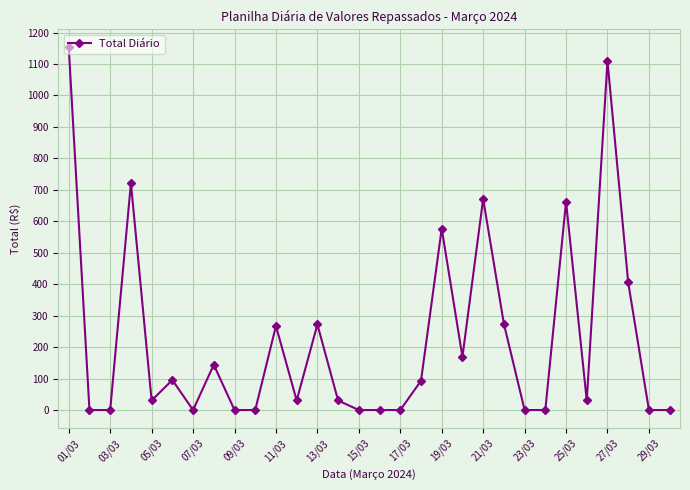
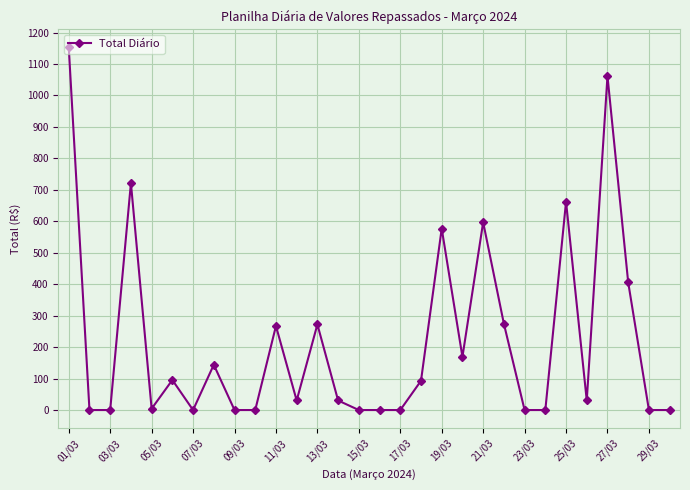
  {
    "03/03": 0,
-   "05/03": 30,
+   "05/03": 0,
    "07/03": 0,
    "09/03": 0,
    "11/03": 270,
    "13/03": 270,
    "15/03": 0,
    "17/03": 0,
    "19/03": 580,
-   "21/03": 670,
+   "21/03": 600,
    "23/03": 0,
    "25/03": 660,
-   "27/03": 1110,
+   "27/03": 1060,
    "29/03": 0
  }
